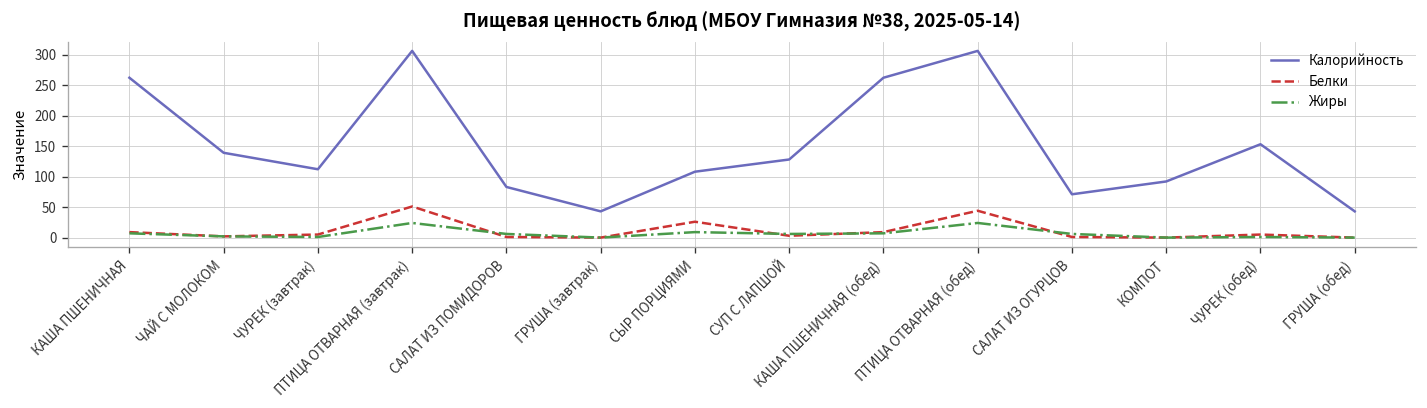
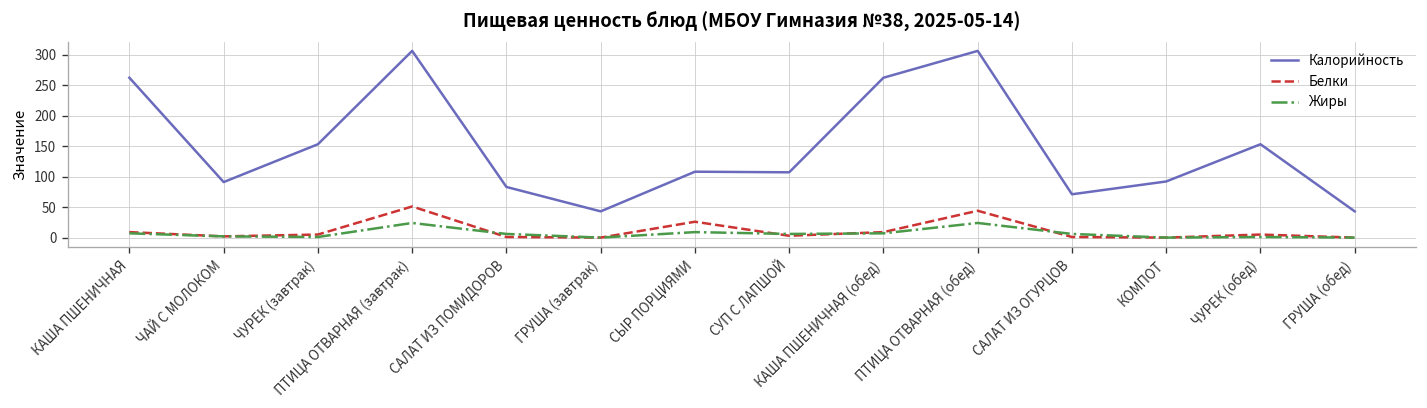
  {
    "Калорийность": {
      "КАША ПШЕНИЧНАЯ": 260,
-     "ЧАЙ С МОЛОКОМ": 140,
-     "ЧУРЕК (завтрак)": 110,
+     "ЧАЙ С МОЛОКОМ": 90,
+     "ЧУРЕК (завтрак)": 150,
      "ПТИЦА ОТВАРНАЯ (завтрак)": 310,
      "САЛАТ ИЗ ПОМИДОРОВ": 80,
      "ГРУША (завтрак)": 40,
      "СЫР ПОРЦИЯМИ": 110,
-     "СУП С ЛАПШОЙ": 130,
+     "СУП С ЛАПШОЙ": 110,
      "КАША ПШЕНИЧНАЯ (обед)": 260,
      "ПТИЦА ОТВАРНАЯ (обед)": 310,
      "САЛАТ ИЗ ОГУРЦОВ": 70,
      "КОМПОТ": 90,
      "ЧУРЕК (обед)": 150,
      "ГРУША (обед)": 40
    },
    "Белки": {
      "ПТИЦА ОТВАРНАЯ (завтрак)": 50,
      "СЫР ПОРЦИЯМИ": 30,
      "ПТИЦА ОТВАРНАЯ (обед)": 40
    },
    "Жиры": {
      "ПТИЦА ОТВАРНАЯ (завтрак)": 20,
      "СЫР ПОРЦИЯМИ": 10,
      "ПТИЦА ОТВАРНАЯ (обед)": 20
    }
  }
